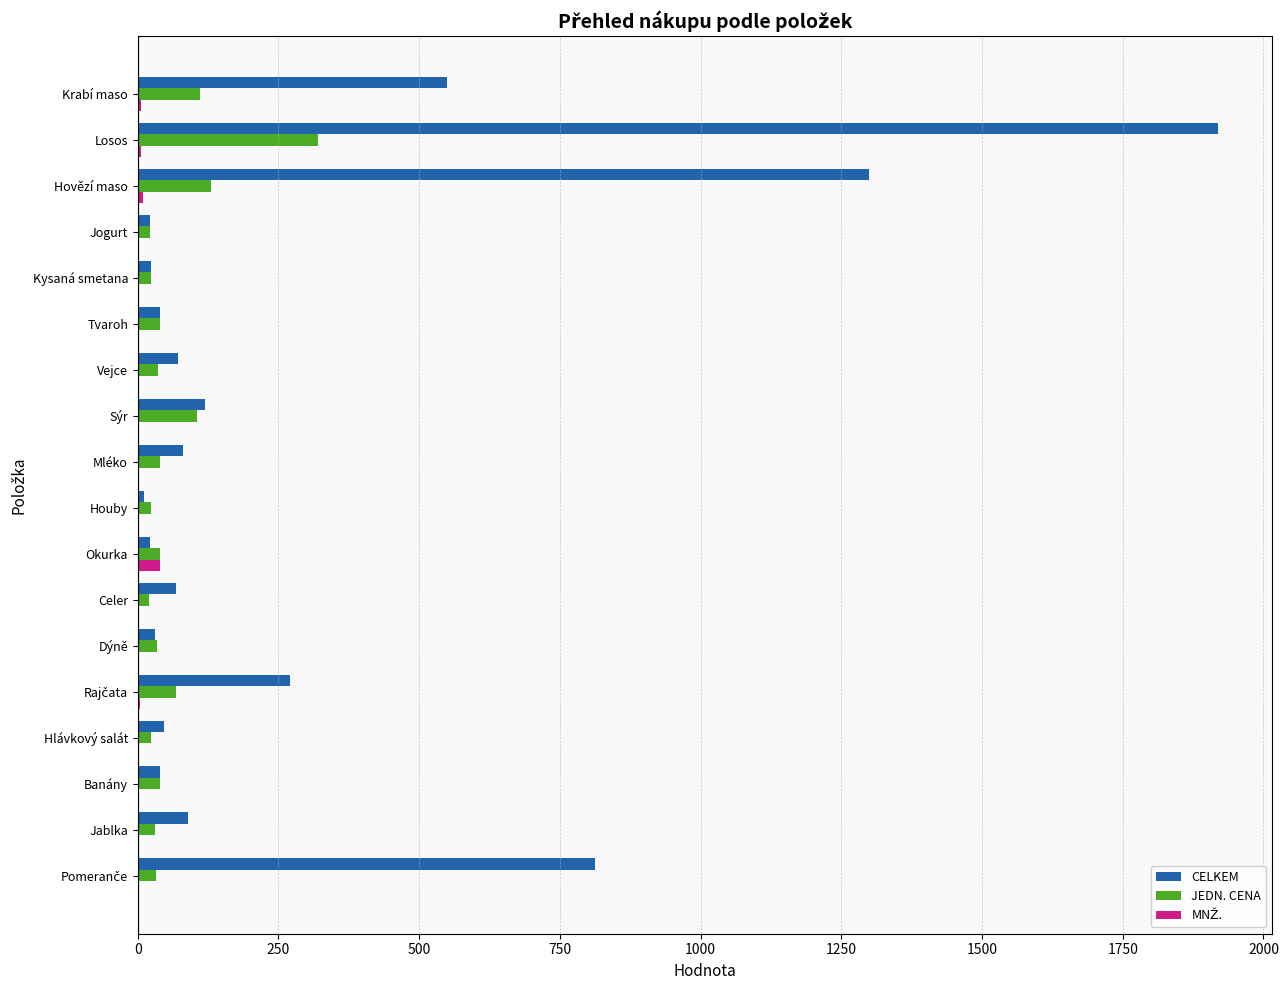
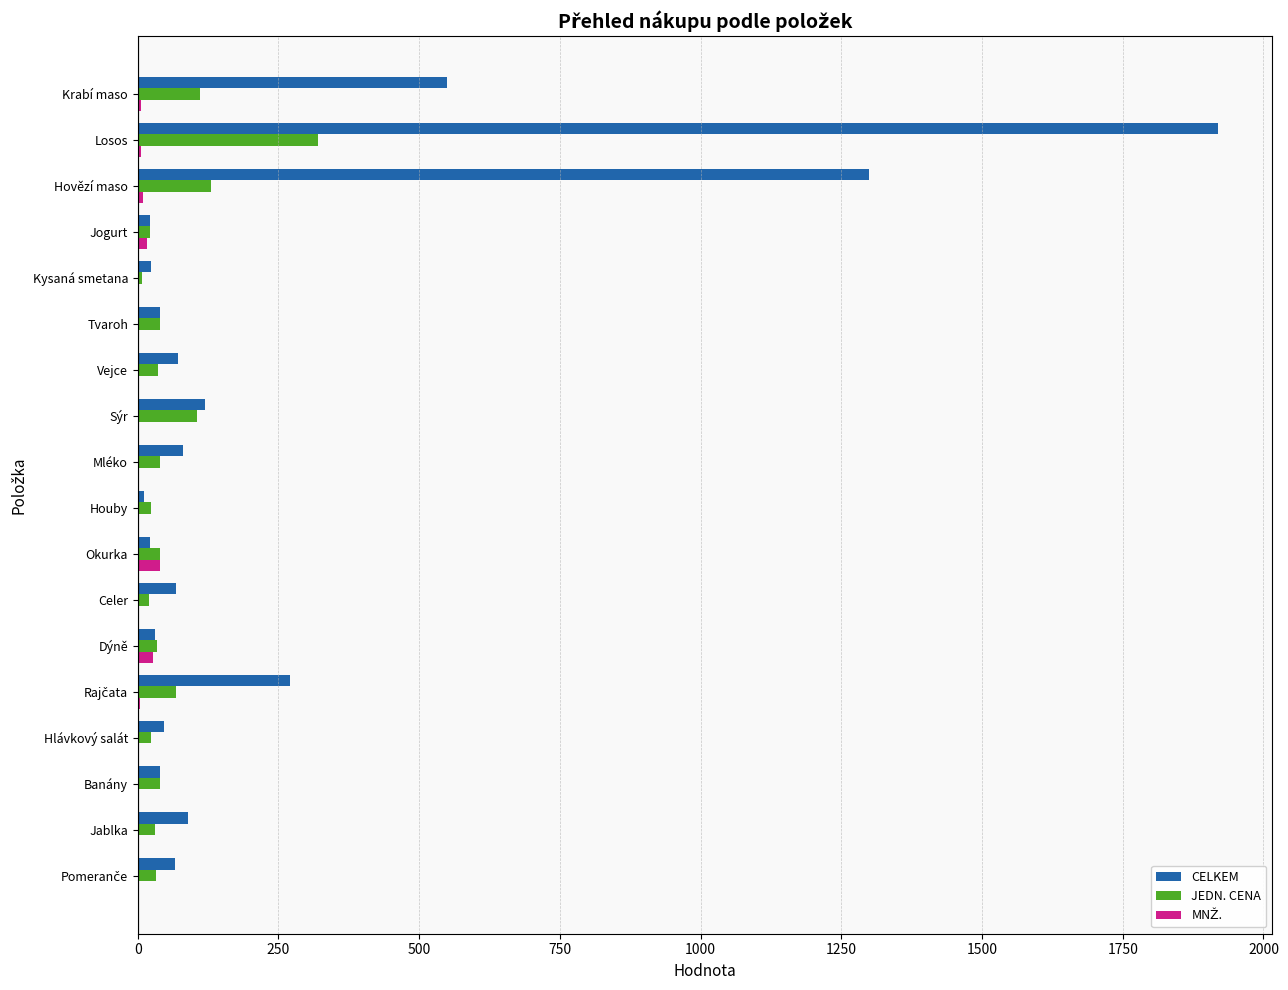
  {
    "CELKEM": {
      "Krabí maso": 550,
      "Losos": 1920,
      "Hovězí maso": 1300,
      "Jogurt": 20,
      "Kysaná smetana": 20,
      "Tvaroh": 40,
      "Vejce": 70,
      "Sýr": 120,
      "Mléko": 80,
      "Houby": 10,
      "Okurka": 20,
      "Celer": 70,
      "Dýně": 30,
      "Rajčata": 270,
      "Hlávkový salát": 50,
      "Banány": 40,
      "Jablka": 90,
-     "Pomeranče": 810
+     "Pomeranče": 70
    },
    "JEDN. CENA": {
      "Krabí maso": 110,
      "Losos": 320,
      "Hovězí maso": 130,
      "Jogurt": 20,
-     "Kysaná smetana": 20,
+     "Kysaná smetana": 10,
      "Tvaroh": 40,
      "Vejce": 40,
      "Sýr": 110,
      "Mléko": 40,
      "Houby": 20,
      "Okurka": 40,
      "Celer": 20,
      "Dýně": 30,
      "Rajčata": 70,
      "Hlávkový salát": 20,
      "Banány": 40,
      "Jablka": 30,
      "Pomeranče": 30
    },
    "MNŽ.": {
      "Krabí maso": 10,
      "Losos": 10,
      "Hovězí maso": 10,
-     "Jogurt": 0,
+     "Jogurt": 20,
      "Okurka": 40,
-     "Dýně": 0
+     "Dýně": 30
    }
  }
